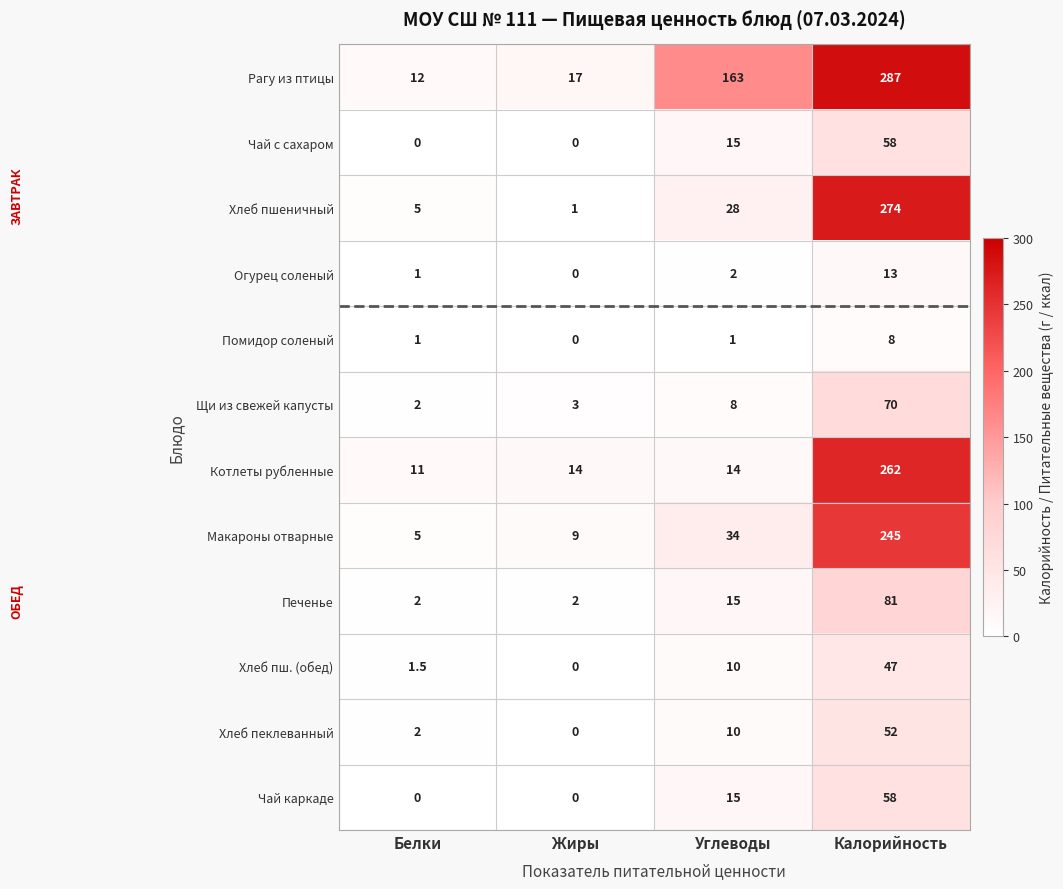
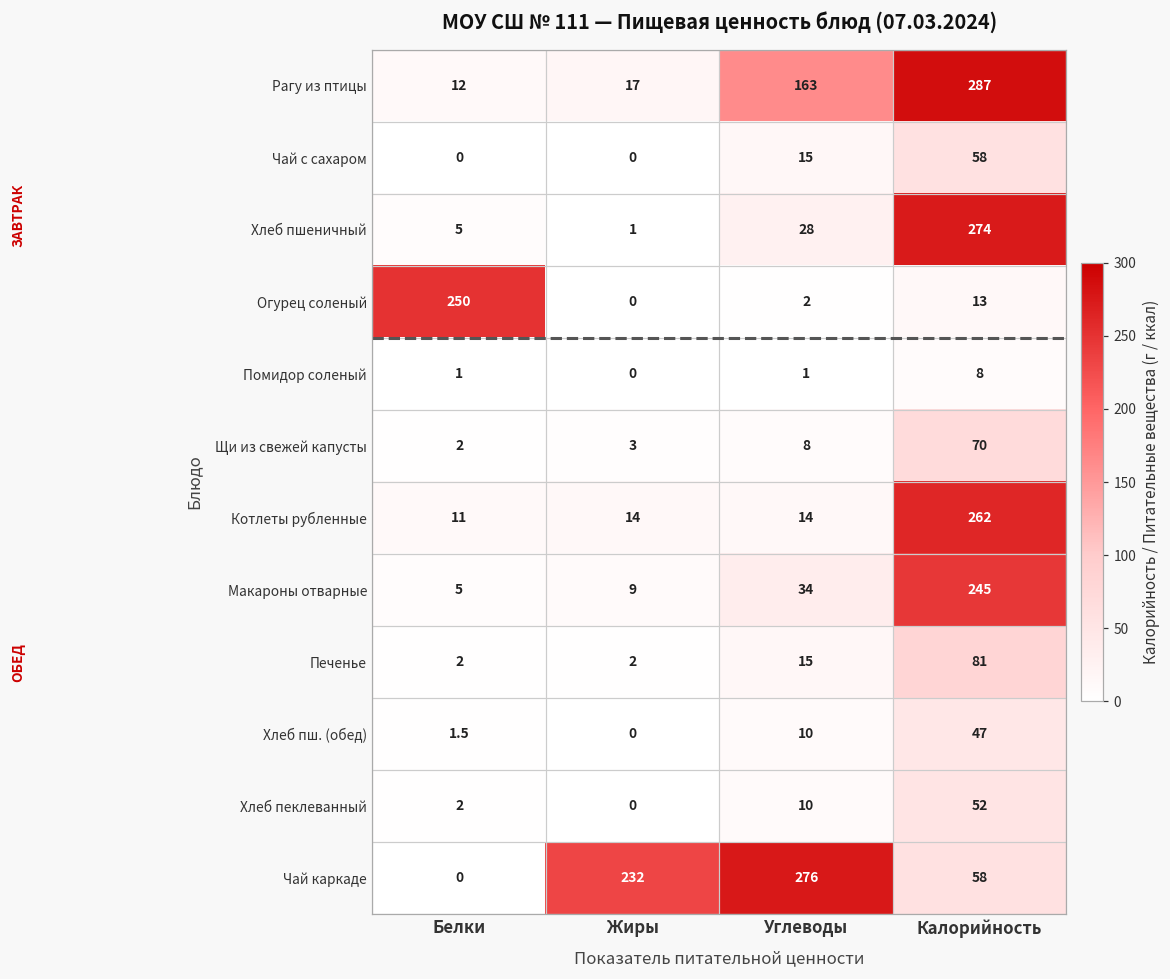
  {
    "Рагу из птицы": {
      "Белки": 12,
      "Жиры": 17,
      "Углеводы": 163,
      "Калорийность": 287
    },
    "Чай с сахаром": {
      "Белки": 0,
      "Жиры": 0,
      "Углеводы": 15,
      "Калорийность": 58
    },
    "Хлеб пшеничный": {
      "Белки": 5,
      "Жиры": 1,
      "Углеводы": 28,
      "Калорийность": 274
    },
    "Огурец соленый": {
-     "Белки": 1,
+     "Белки": 250,
      "Жиры": 0,
      "Углеводы": 2,
      "Калорийность": 13
    },
    "Помидор соленый": {
      "Белки": 1,
      "Жиры": 0,
      "Углеводы": 1,
      "Калорийность": 8
    },
    "Щи из свежей капусты": {
      "Белки": 2,
      "Жиры": 3,
      "Углеводы": 8,
      "Калорийность": 70
    },
    "Котлеты рубленные": {
      "Белки": 11,
      "Жиры": 14,
      "Углеводы": 14,
      "Калорийность": 262
    },
    "Макароны отварные": {
      "Белки": 5,
      "Жиры": 9,
      "Углеводы": 34,
      "Калорийность": 245
    },
    "Печенье": {
      "Белки": 2,
      "Жиры": 2,
      "Углеводы": 15,
      "Калорийность": 81
    },
    "Хлеб пш. (обед)": {
      "Белки": 1.5,
      "Жиры": 0,
      "Углеводы": 10,
      "Калорийность": 47
    },
    "Хлеб пеклеванный": {
      "Белки": 2,
      "Жиры": 0,
      "Углеводы": 10,
      "Калорийность": 52
    },
    "Чай каркаде": {
      "Белки": 0,
-     "Жиры": 0,
-     "Углеводы": 15,
+     "Жиры": 232,
+     "Углеводы": 276,
      "Калорийность": 58
    }
  }
